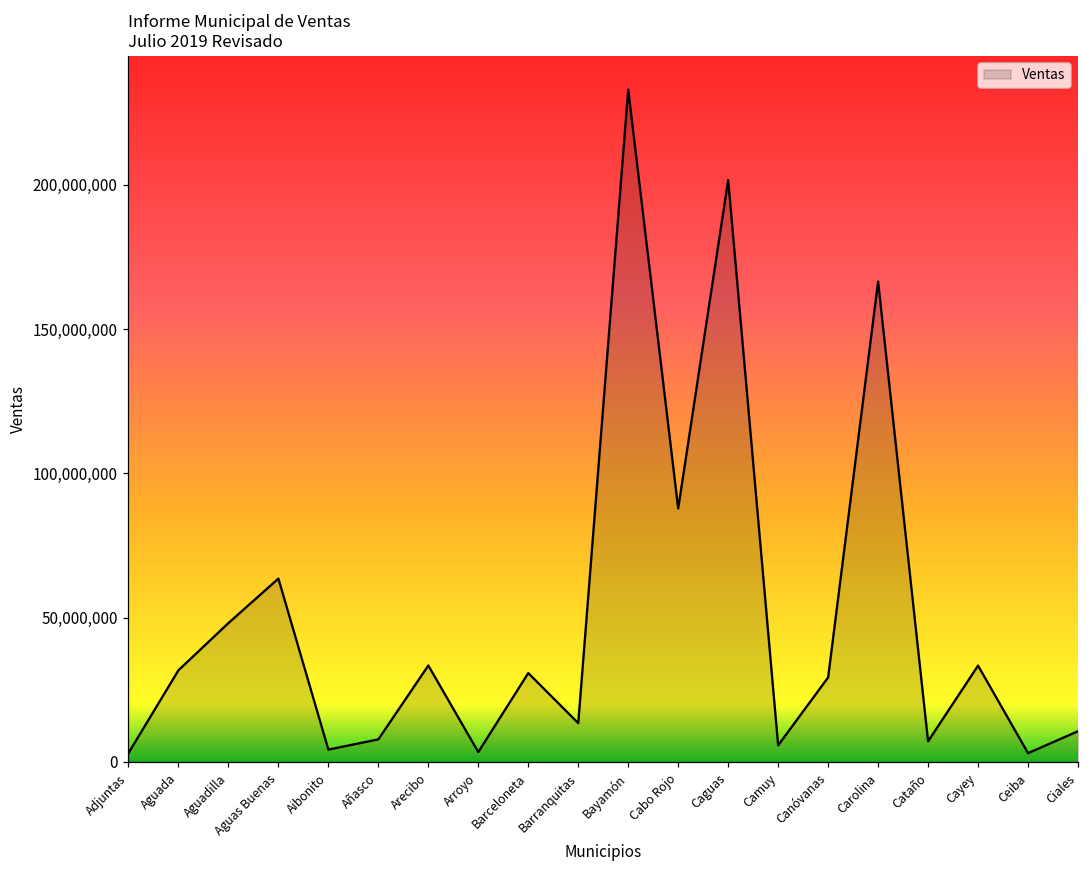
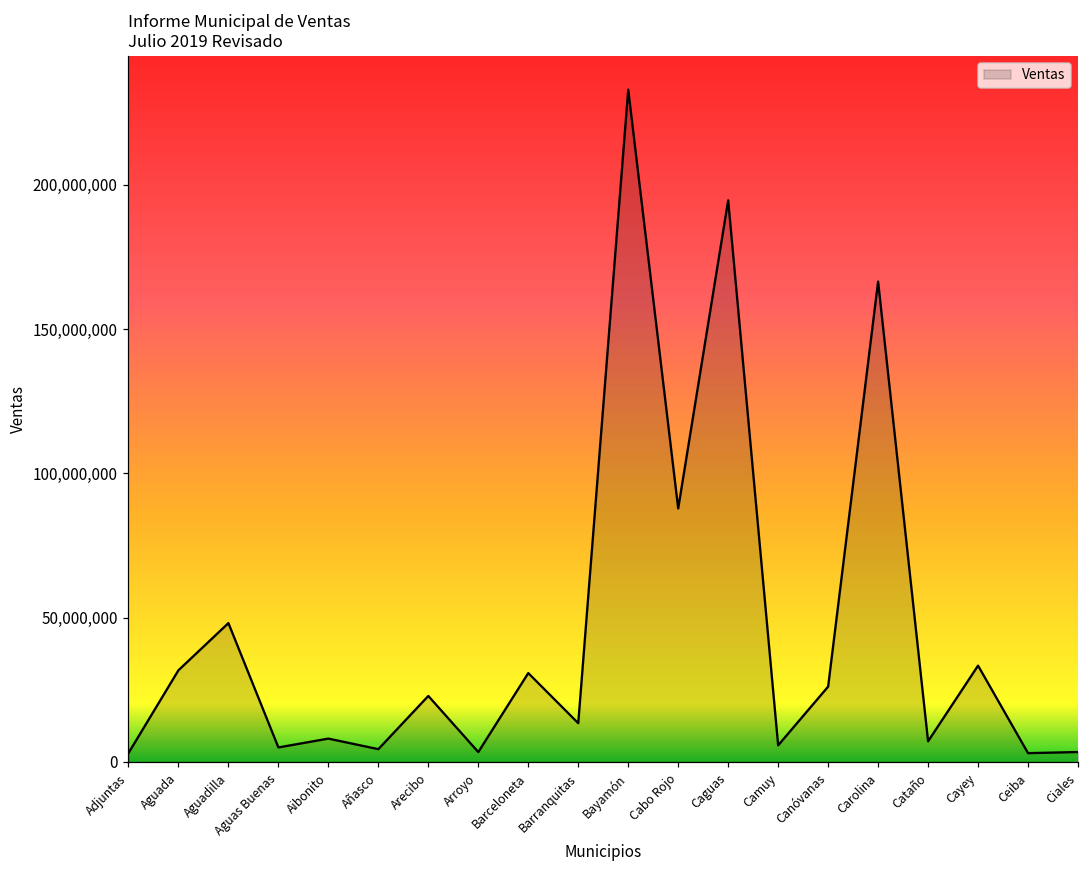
  {
    "Adjuntas": "3,000,000",
    "Aguada": "32,000,000",
    "Aguadilla": "48,000,000",
-   "Aguas Buenas": "64,000,000",
-   "Aibonito": "4,000,000",
-   "Añasco": "8,000,000",
-   "Arecibo": "33,000,000",
+   "Aguas Buenas": "5,000,000",
+   "Aibonito": "8,000,000",
+   "Añasco": "4,000,000",
+   "Arecibo": "23,000,000",
    "Arroyo": "3,000,000",
    "Barceloneta": "31,000,000",
    "Barranquitas": "13,000,000",
    "Bayamón": "233,000,000",
    "Cabo Rojo": "88,000,000",
-   "Caguas": "202,000,000",
+   "Caguas": "195,000,000",
    "Camuy": "6,000,000",
-   "Canóvanas": "29,000,000",
+   "Canóvanas": "26,000,000",
    "Carolina": "166,000,000",
    "Cataño": "7,000,000",
    "Cayey": "33,000,000",
    "Ceiba": "3,000,000",
-   "Ciales": "11,000,000"
+   "Ciales": "3,000,000"
  }
